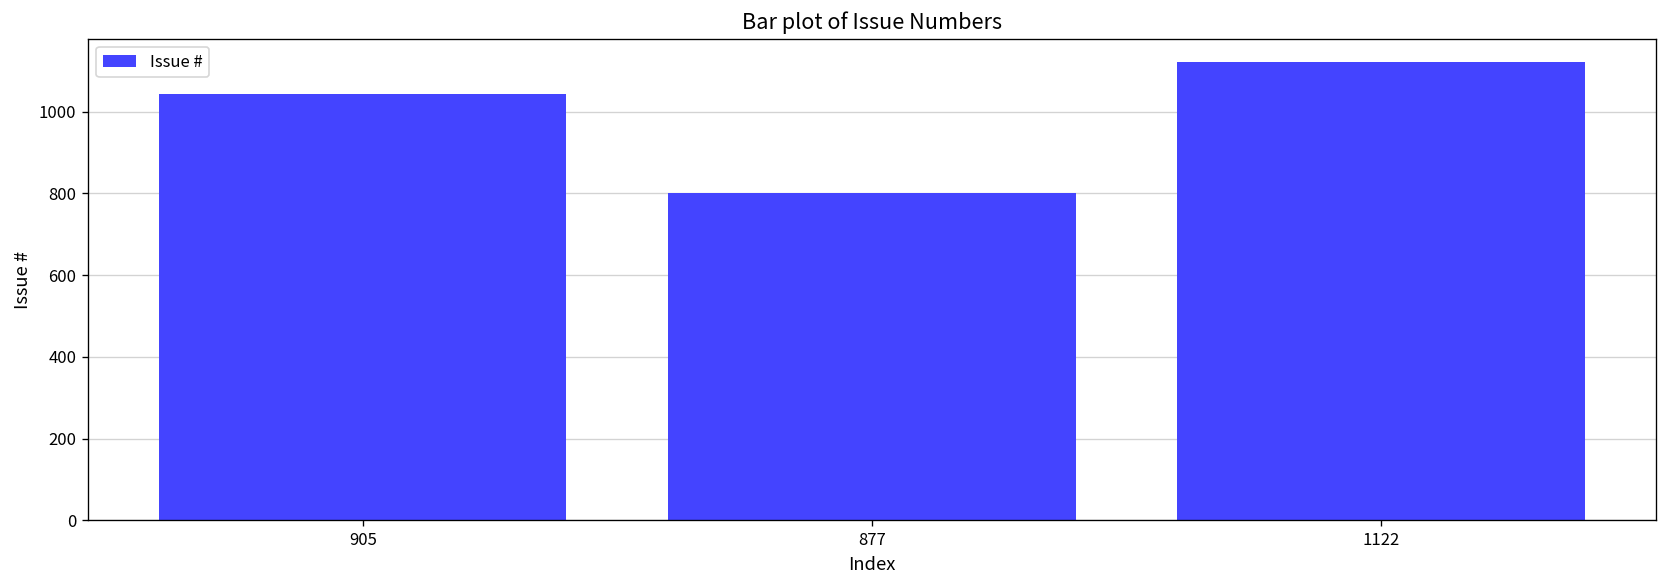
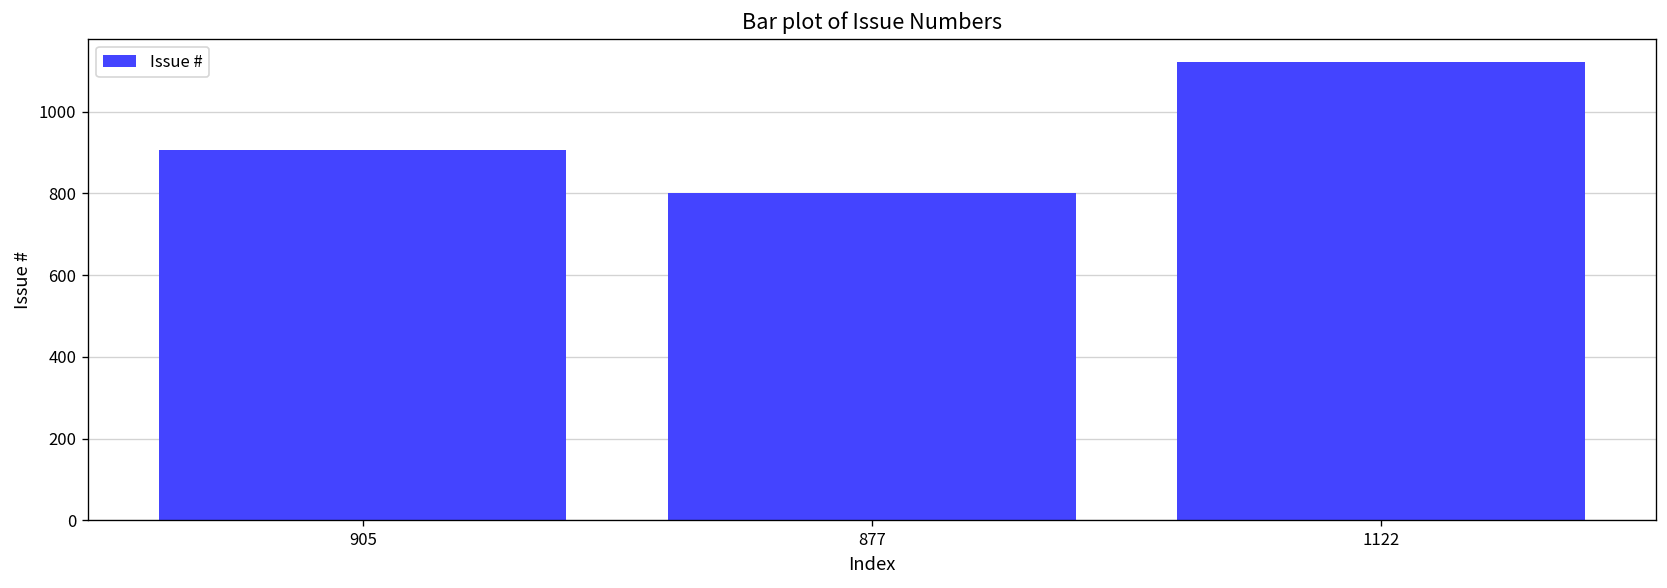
  {
-   "905": 1040,
+   "905": 910,
    "877": 800,
    "1122": 1120
  }
